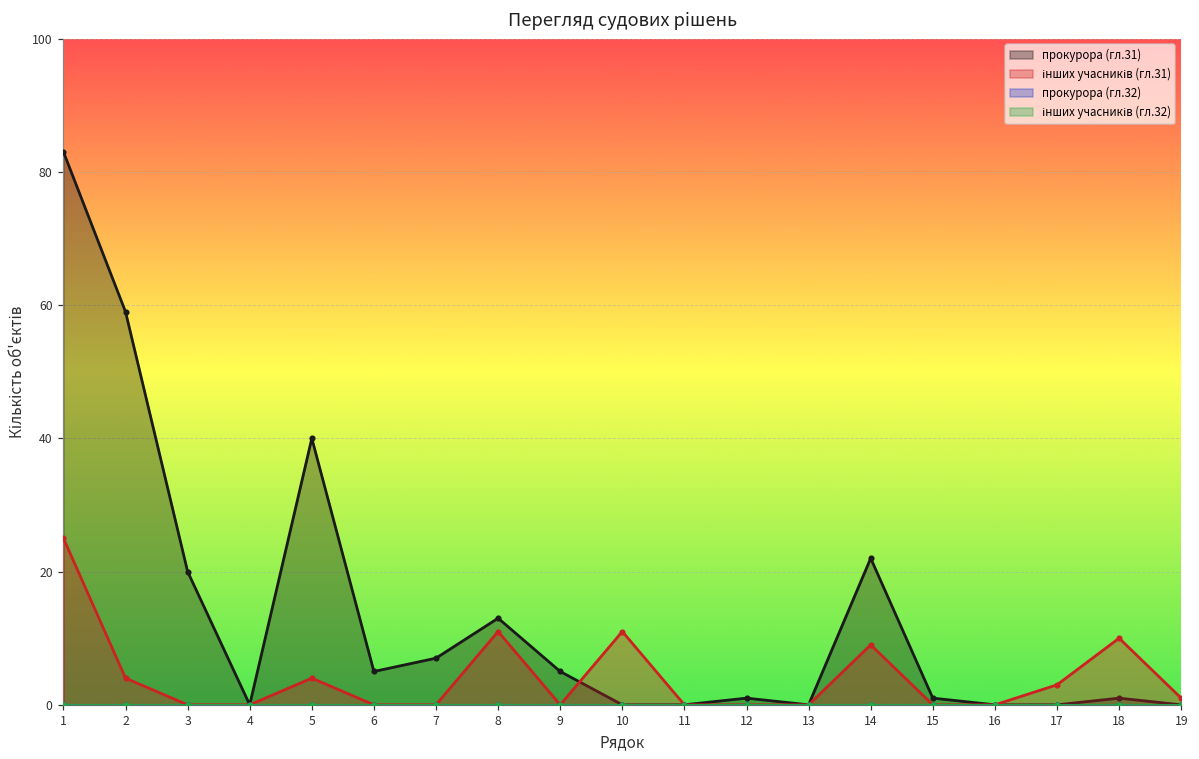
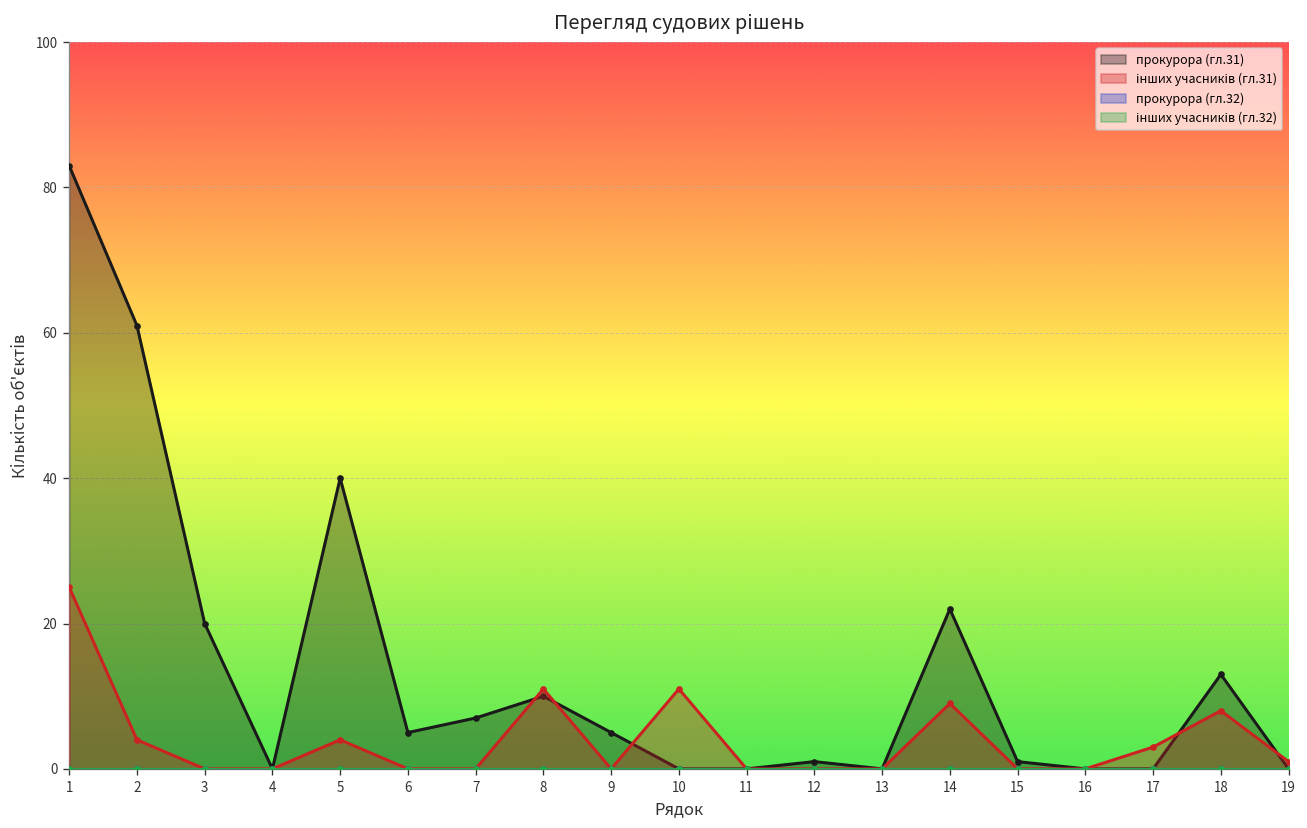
  {
    "прокурора (гл.31)": {
      "1": 83,
-     "2": 59,
+     "2": 61,
      "3": 20,
      "5": 40,
      "6": 5,
      "7": 7,
-     "8": 13,
+     "8": 10,
      "9": 5,
      "12": 1,
      "14": 22,
      "15": 1,
-     "18": 1
+     "18": 13
    },
    "інших учасників (гл.31)": {
      "1": 25,
      "2": 4,
      "5": 4,
      "8": 11,
      "10": 11,
      "14": 9,
      "17": 3,
-     "18": 10,
+     "18": 8,
      "19": 1
    },
    "інших учасників (гл.32)": {
      "1": 0,
      "2": 0,
      "5": 0,
      "8": 0,
      "14": 0,
      "18": 0
    }
  }
